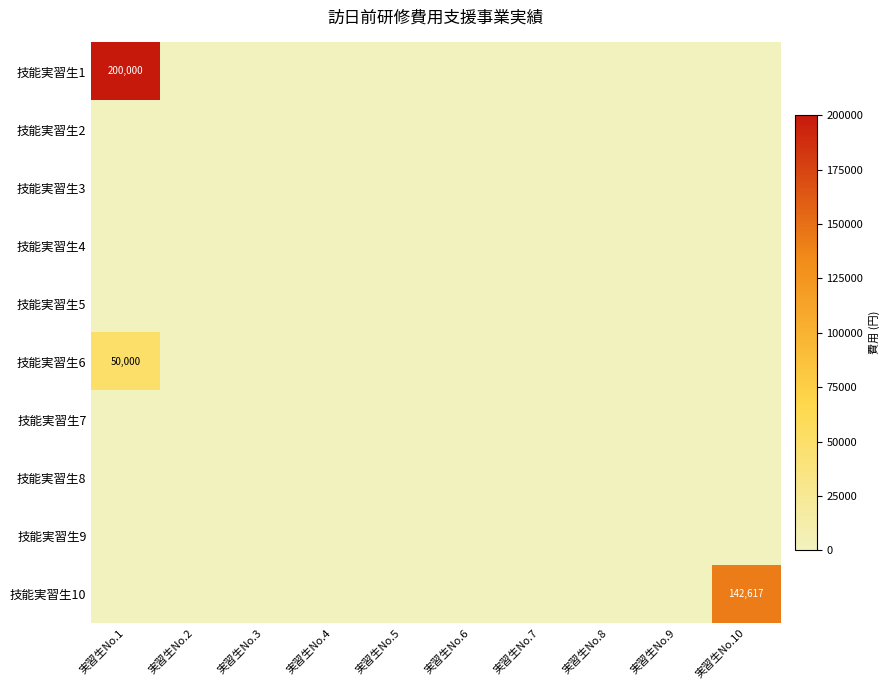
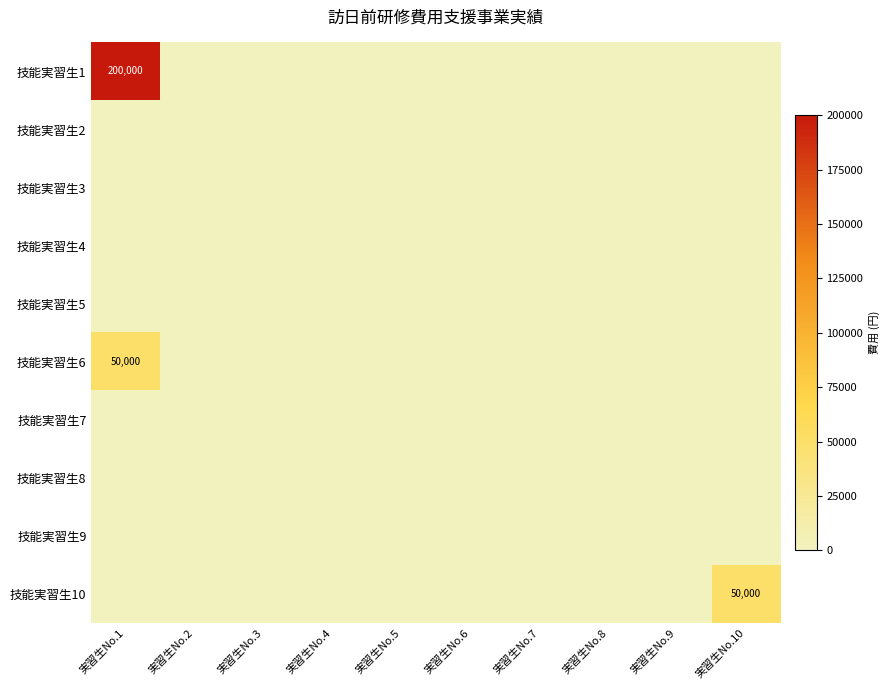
  {
    "技能実習生1": {
      "実習生No.1": "200,000"
    },
    "技能実習生6": {
      "実習生No.1": "50,000"
    },
    "技能実習生10": {
-     "実習生No.10": "142,617"
+     "実習生No.10": "50,000"
    }
  }
